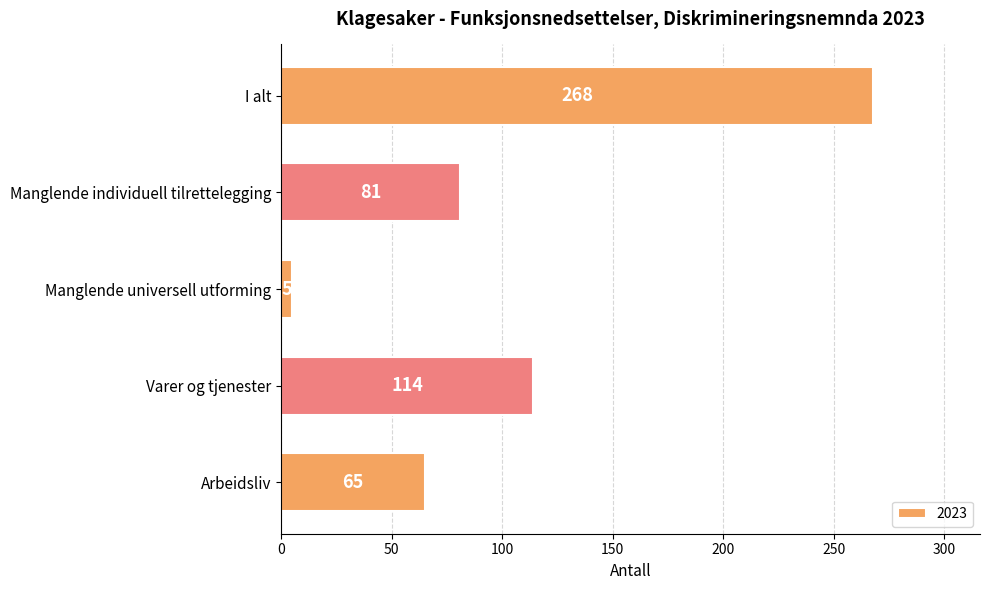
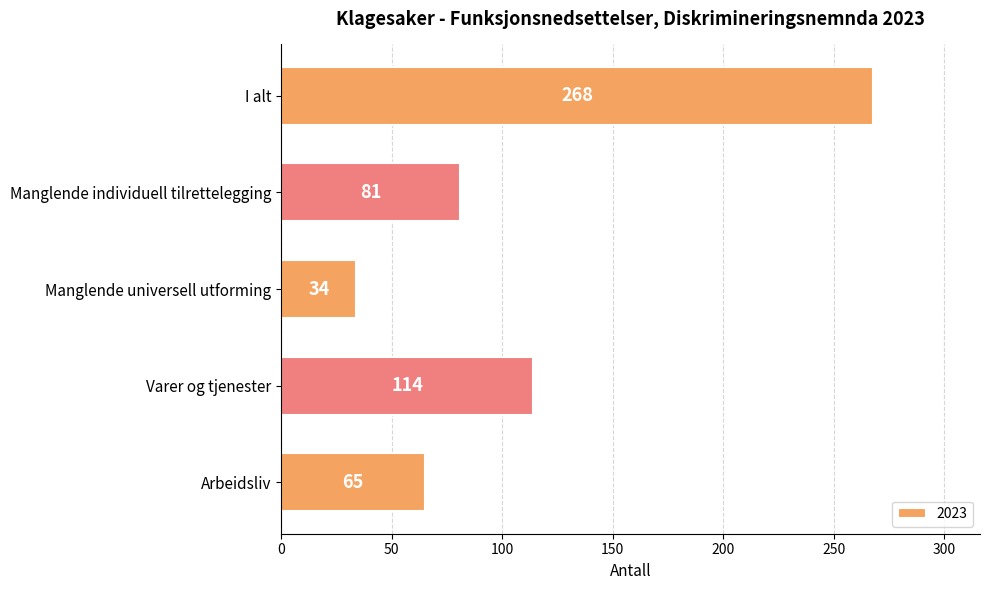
  {
    "I alt": 268,
    "Manglende individuell tilrettelegging": 81,
-   "Manglende universell utforming": 5,
+   "Manglende universell utforming": 34,
    "Varer og tjenester": 114,
    "Arbeidsliv": 65
  }
